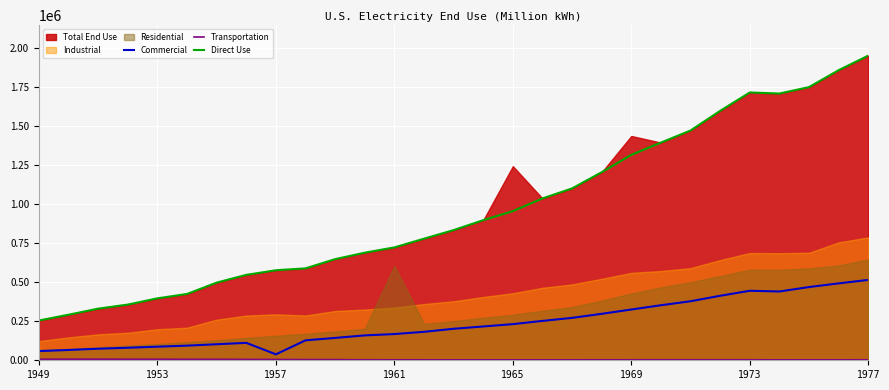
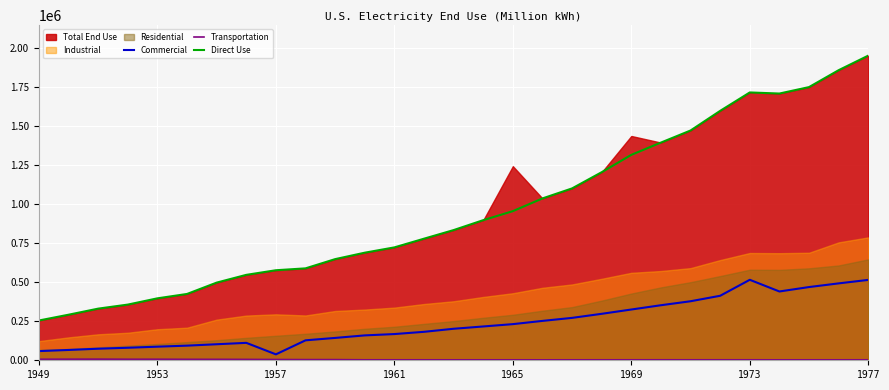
  {
    "Commercial": {
      "1953": 90000,
      "1957": 40000,
      "1961": 170000,
      "1965": 230000,
      "1969": 320000,
-     "1973": 440000,
+     "1973": 510000,
      "1977": 510000
    },
    "Total End Use": {
      "1965": 1240000,
      "1969": 1430000
    },
    "Transportation": {
      "1949": 10000,
      "1953": 10000,
      "1957": 0,
      "1961": 0,
      "1965": 0,
      "1969": 0,
      "1973": 0,
      "1977": 0
    },
    "Industrial": {
      "1949": 120000,
      "1953": 200000,
      "1957": 290000,
      "1961": 340000,
      "1965": 430000,
      "1969": 560000,
      "1973": 690000,
      "1977": 790000
    },
    "Residential": {
      "1953": 100000,
      "1957": 160000,
-     "1961": 600000,
+     "1961": 210000,
      "1965": 290000,
      "1969": 430000,
      "1973": 580000,
      "1977": 650000
    },
    "Direct Use": {
      "1965": 950000,
      "1969": 1310000
    }
  }
